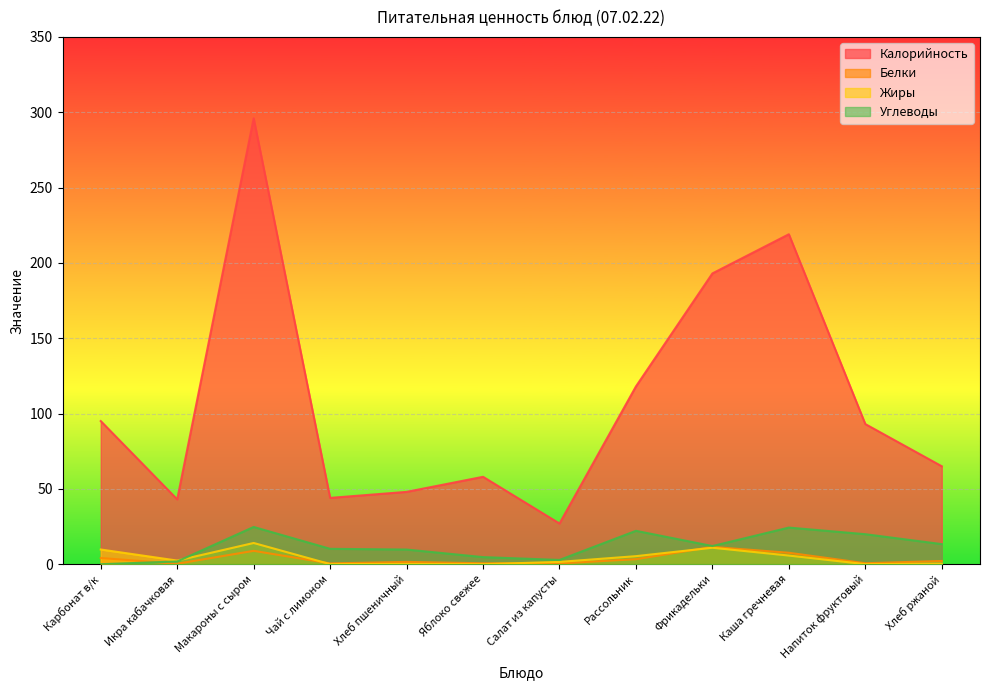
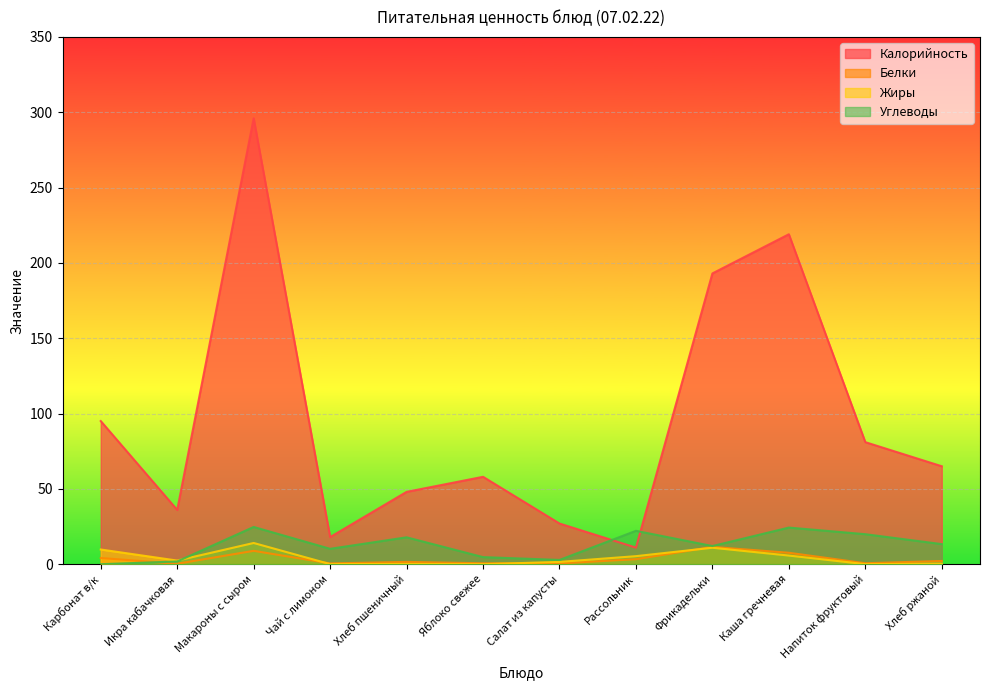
  {
    "Калорийность": {
      "Карбонат в/к": 95,
-     "Икра кабачковая": 43,
+     "Икра кабачковая": 36,
      "Макароны с сыром": 296,
-     "Чай с лимоном": 44,
+     "Чай с лимоном": 18,
      "Хлеб пшеничный": 48,
      "Яблоко свежее": 58,
      "Салат из капусты": 27,
-     "Рассольник": 118,
+     "Рассольник": 11,
      "Фрикадельки": 193,
      "Каша гречневая": 219,
-     "Напиток фруктовый": 93,
+     "Напиток фруктовый": 81,
      "Хлеб ржаной": 65
    },
    "Углеводы": {
      "Карбонат в/к": 0,
      "Макароны с сыром": 25,
      "Чай с лимоном": 10,
-     "Хлеб пшеничный": 10,
+     "Хлеб пшеничный": 18,
      "Яблоко свежее": 5,
      "Рассольник": 22,
      "Каша гречневая": 24,
      "Напиток фруктовый": 20,
      "Хлеб ржаной": 13
    }
  }
